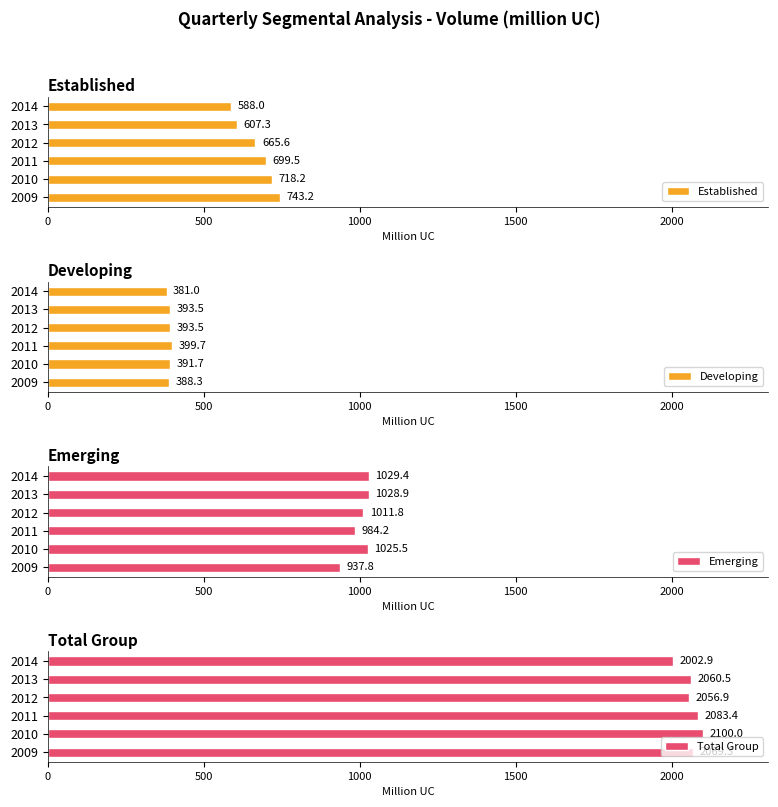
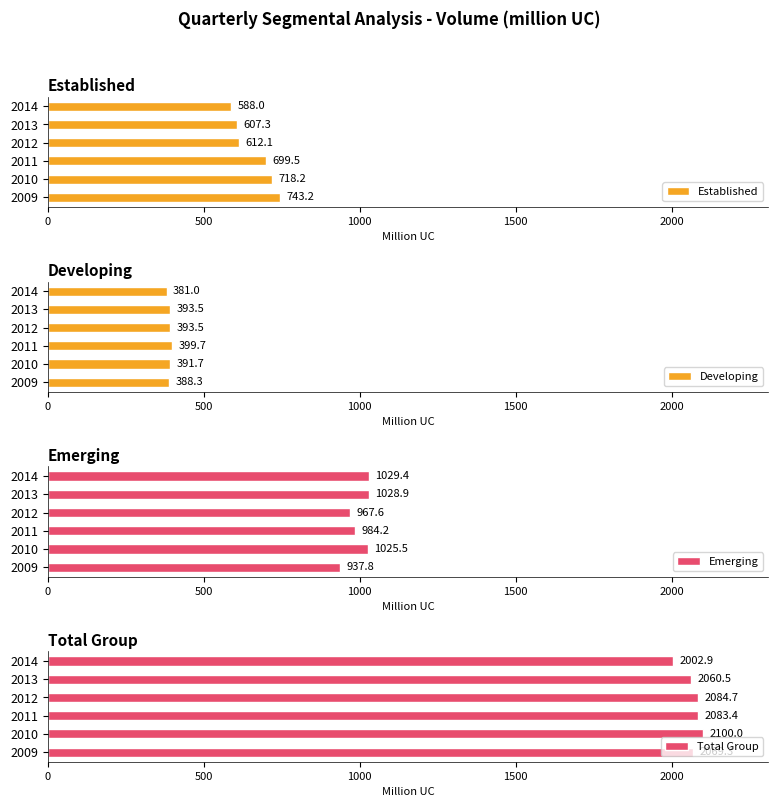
  {
    "Established": {
      "2014": 588.0,
      "2013": 607.3,
-     "2012": 665.6,
+     "2012": 612.1,
      "2011": 699.5,
      "2010": 718.2,
      "2009": 743.2
    },
    "Developing": {
      "2014": 381.0,
      "2013": 393.5,
      "2012": 393.5,
      "2011": 399.7,
      "2010": 391.7,
      "2009": 388.3
    },
    "Emerging": {
      "2014": 1029.4,
      "2013": 1028.9,
-     "2012": 1011.8,
+     "2012": 967.6,
      "2011": 984.2,
      "2010": 1025.5,
      "2009": 937.8
    },
    "Total Group": {
      "2014": 2002.9,
      "2013": 2060.5,
-     "2012": 2056.9,
+     "2012": 2084.7,
      "2011": 2083.4
    }
  }
